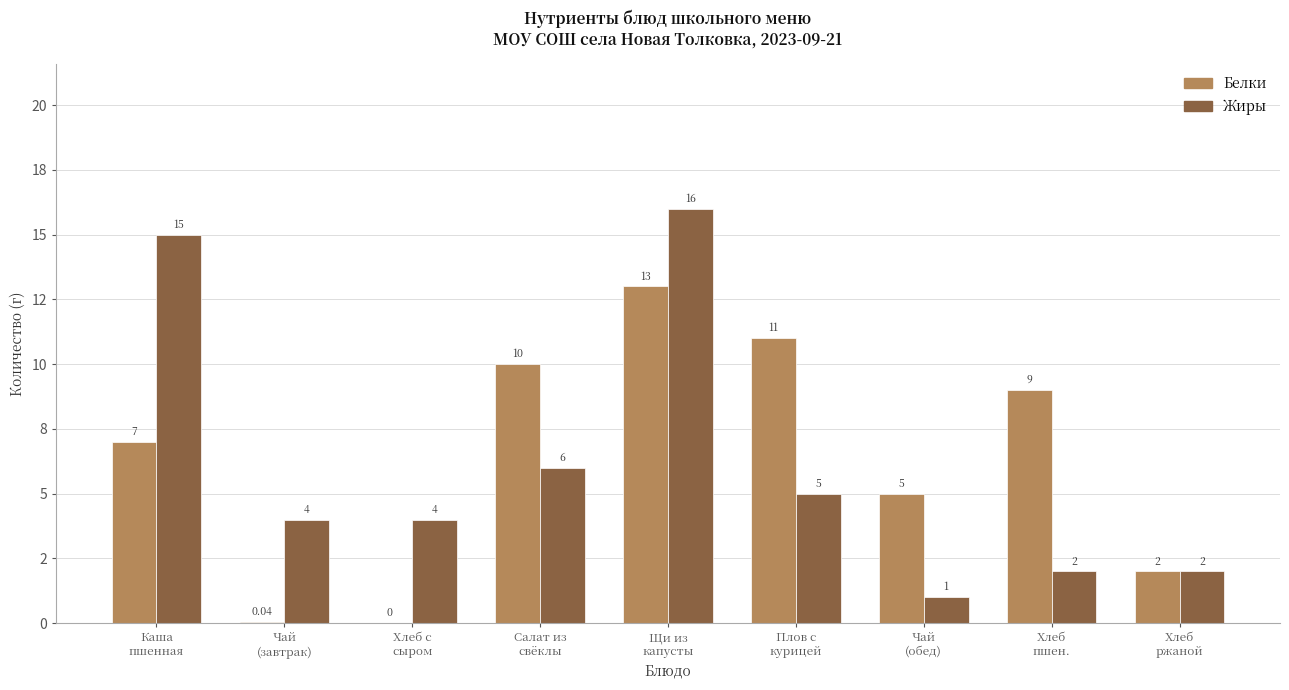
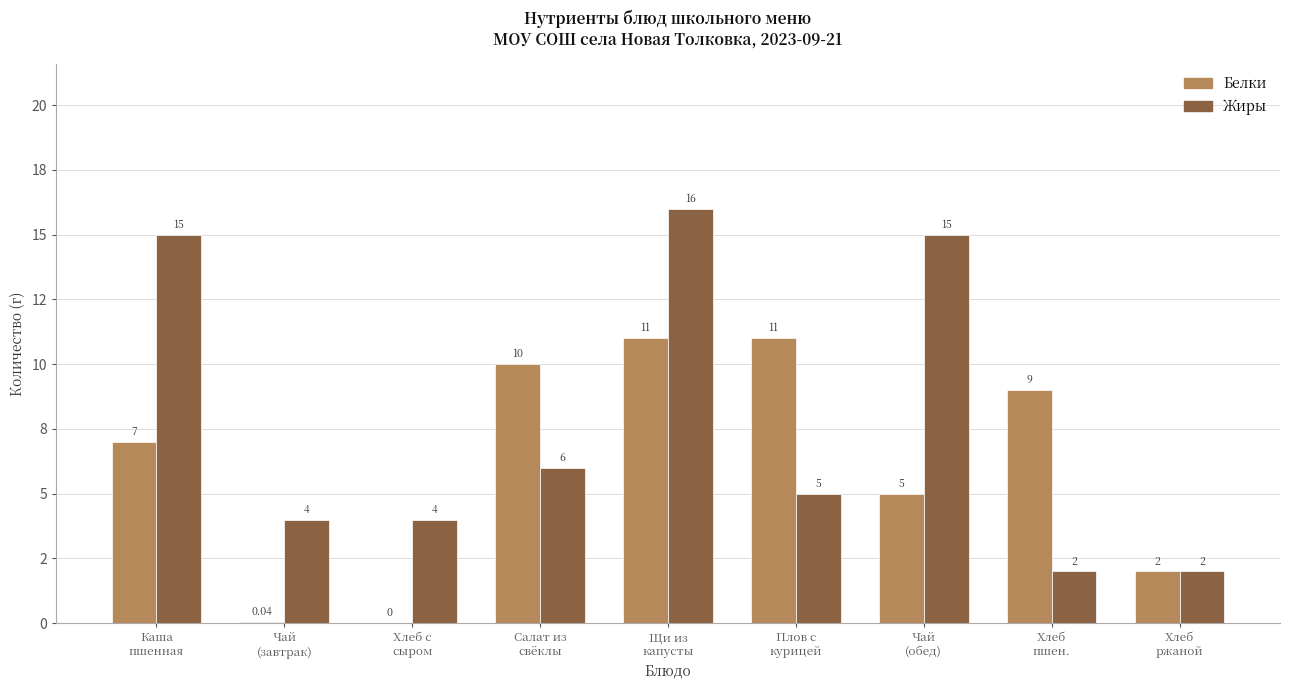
  {
    "Белки": {
      "Каша пшенная": 7,
      "Чай (завтрак)": 0.04,
      "Хлеб с сыром": 0,
      "Салат из свёклы": 10,
-     "Щи из капусты": 13,
+     "Щи из капусты": 11,
      "Плов с курицей": 11,
      "Чай (обед)": 5,
      "Хлеб пшен.": 9,
      "Хлеб ржаной": 2
    },
    "Жиры": {
      "Каша пшенная": 15,
      "Чай (завтрак)": 4,
      "Хлеб с сыром": 4,
      "Салат из свёклы": 6,
      "Щи из капусты": 16,
      "Плов с курицей": 5,
-     "Чай (обед)": 1,
+     "Чай (обед)": 15,
      "Хлеб пшен.": 2,
      "Хлеб ржаной": 2
    }
  }
